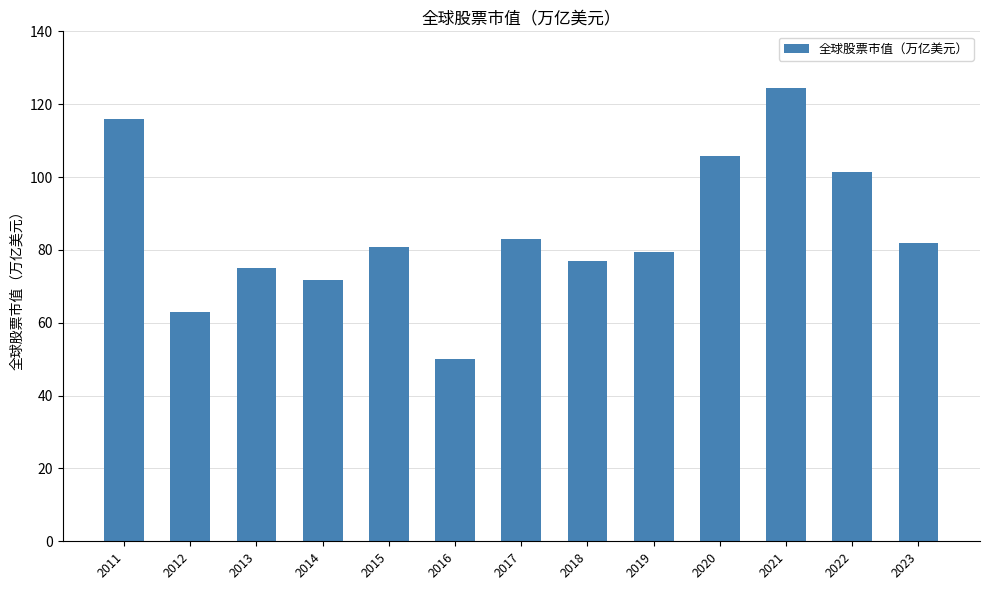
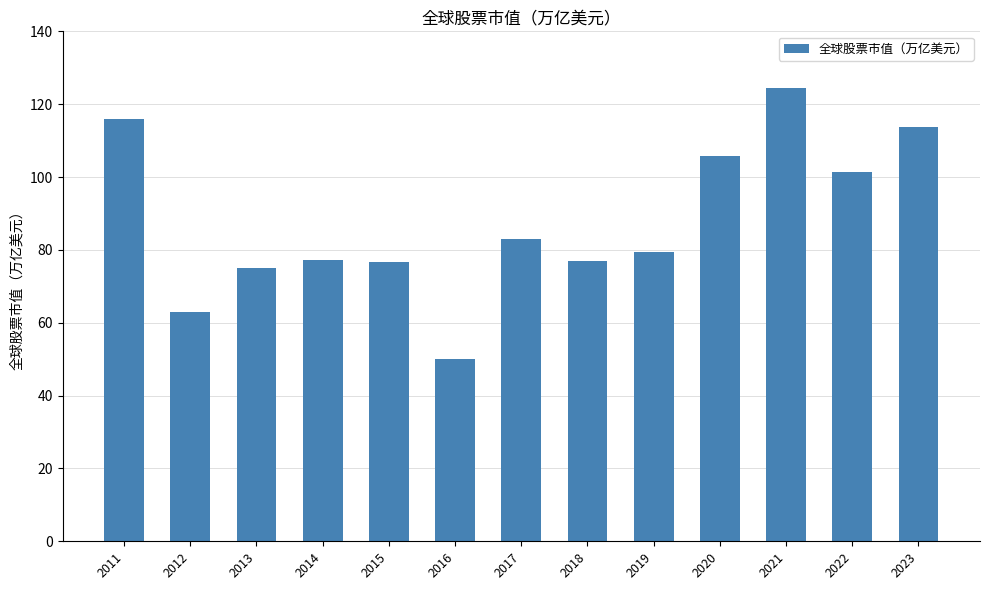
  {
    "2011": 116,
    "2012": 63,
    "2013": 75,
-   "2014": 72,
-   "2015": 81,
+   "2014": 77,
+   "2015": 77,
    "2016": 50,
    "2017": 83,
    "2018": 77,
    "2019": 80,
    "2020": 106,
    "2021": 124,
    "2022": 101,
-   "2023": 82
+   "2023": 114
  }
